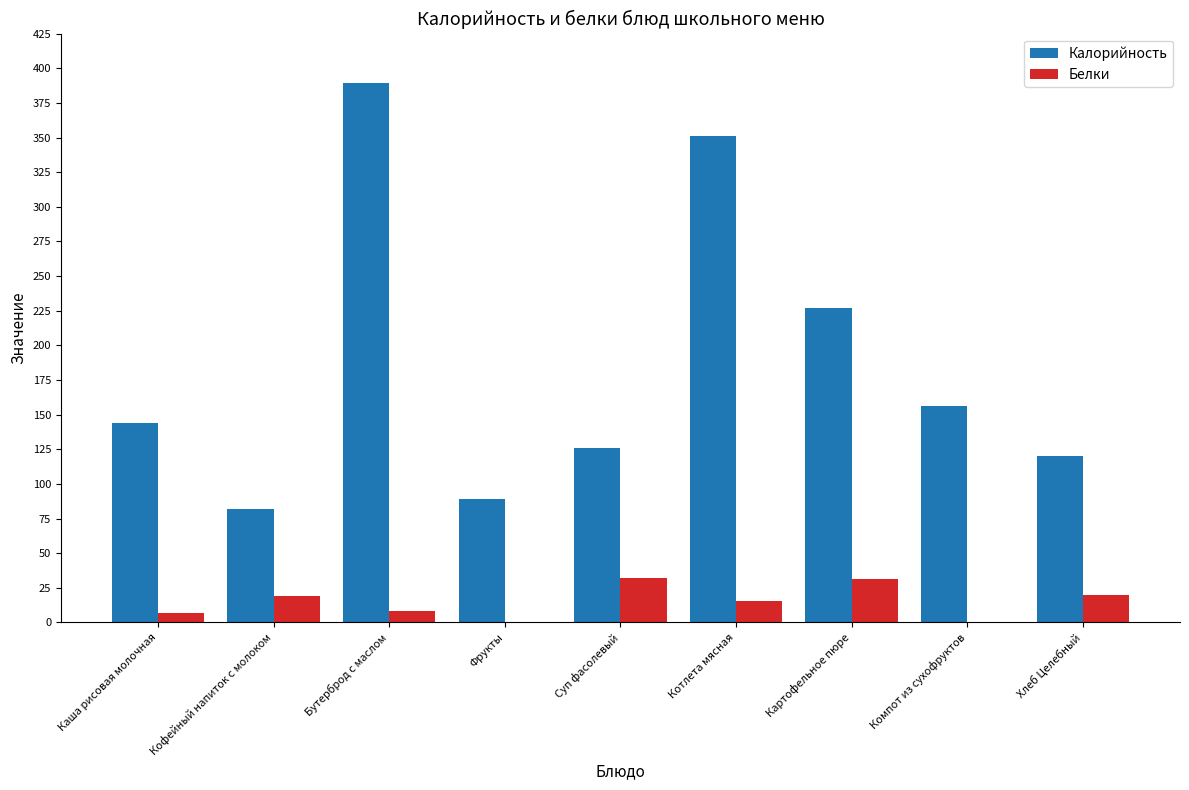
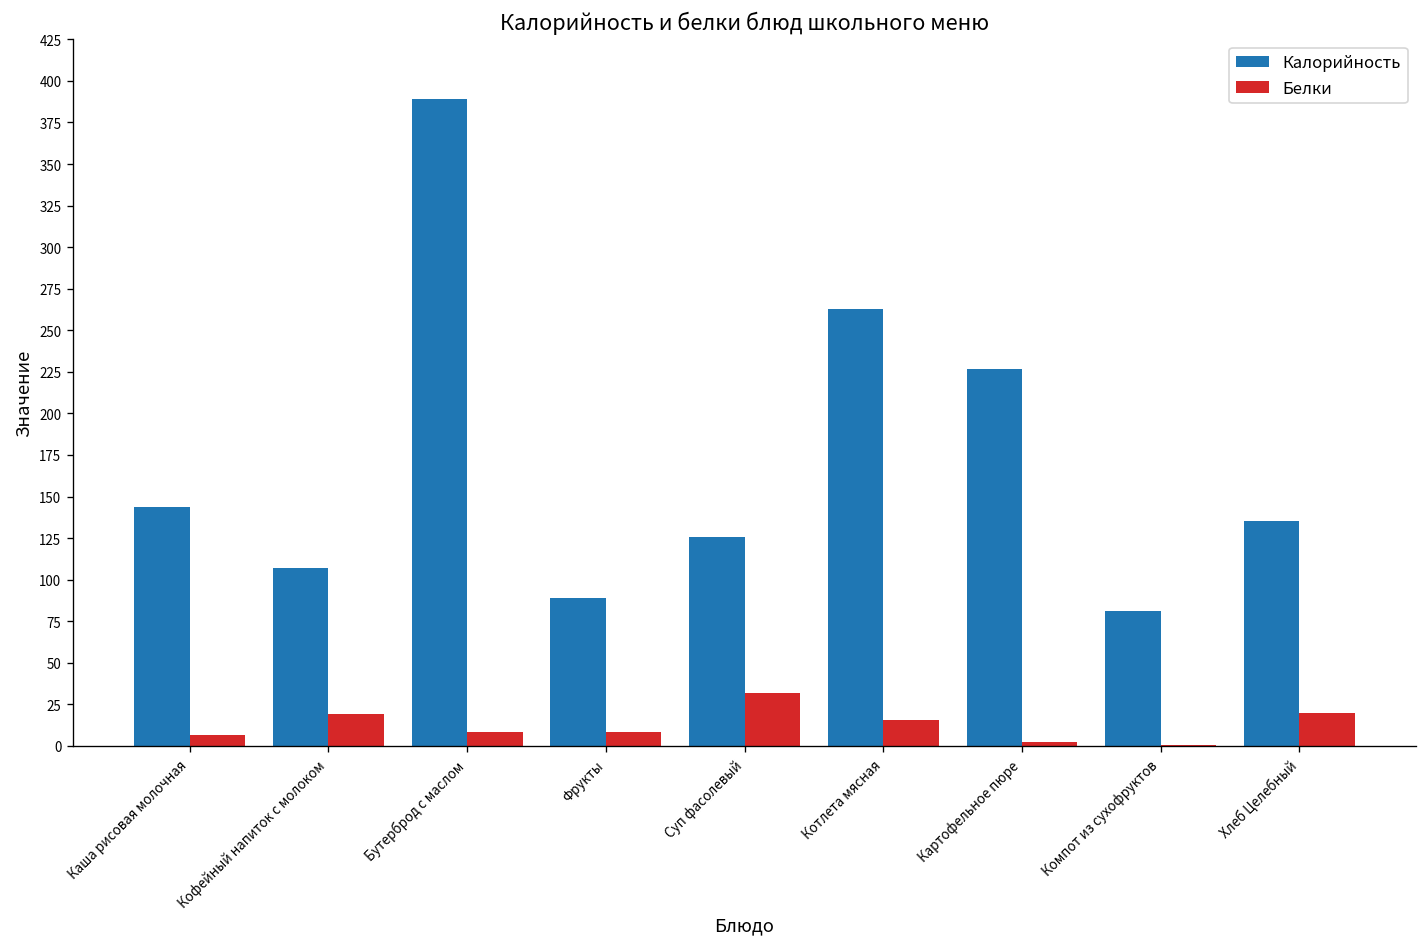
  {
    "Калорийность": {
      "Каша рисовая молочная": 144,
-     "Кофейный напиток с молоком": 82,
+     "Кофейный напиток с молоком": 107,
      "Бутерброд с маслом": 389,
      "Фрукты": 89,
      "Суп фасолевый": 126,
-     "Котлета мясная": 351,
+     "Котлета мясная": 263,
      "Картофельное пюре": 227,
-     "Компот из сухофруктов": 156,
-     "Хлеб Целебный": 120
+     "Компот из сухофруктов": 81,
+     "Хлеб Целебный": 135
    },
    "Белки": {
      "Каша рисовая молочная": 7,
      "Кофейный напиток с молоком": 19,
      "Бутерброд с маслом": 8,
-     "Фрукты": 0,
+     "Фрукты": 8,
      "Суп фасолевый": 32,
      "Котлета мясная": 16,
-     "Картофельное пюре": 32,
+     "Картофельное пюре": 2,
      "Хлеб Целебный": 20
    }
  }
